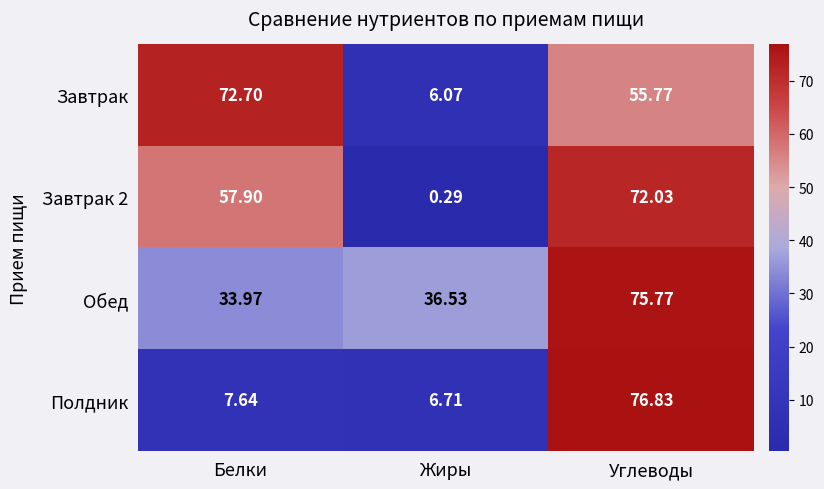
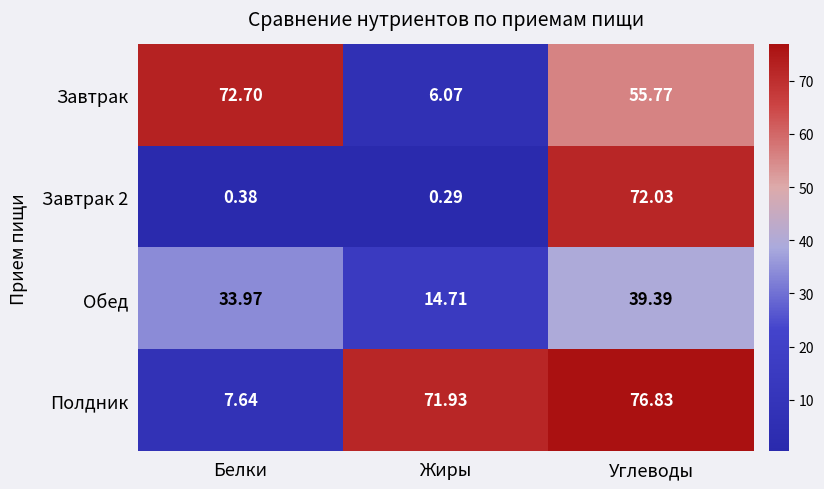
  {
    "Завтрак": {
      "Белки": 72.70,
      "Жиры": 6.07,
      "Углеводы": 55.77
    },
    "Завтрак 2": {
-     "Белки": 57.90,
+     "Белки": 0.38,
      "Жиры": 0.29,
      "Углеводы": 72.03
    },
    "Обед": {
      "Белки": 33.97,
-     "Жиры": 36.53,
-     "Углеводы": 75.77
+     "Жиры": 14.71,
+     "Углеводы": 39.39
    },
    "Полдник": {
      "Белки": 7.64,
-     "Жиры": 6.71,
+     "Жиры": 71.93,
      "Углеводы": 76.83
    }
  }
